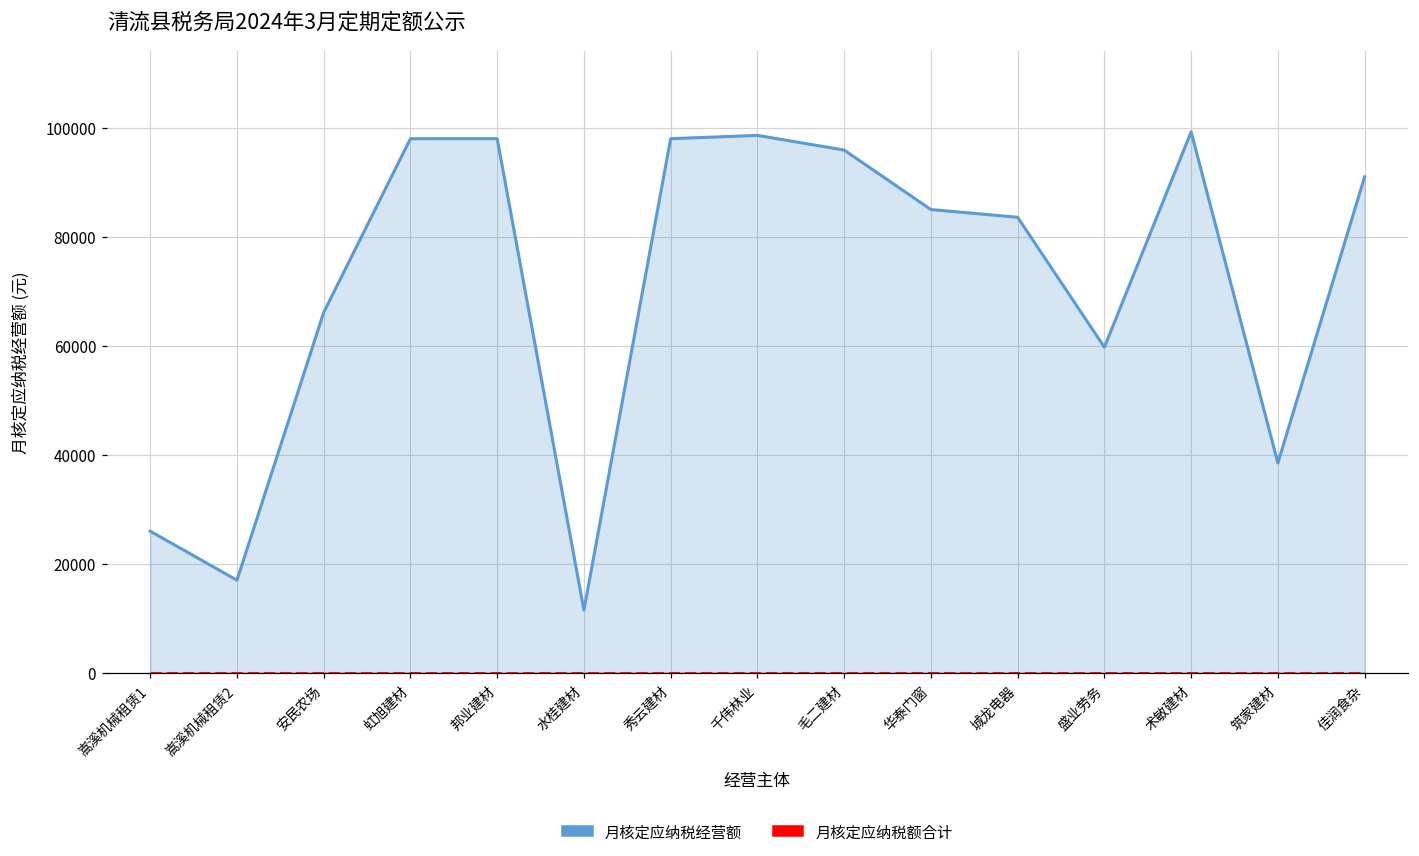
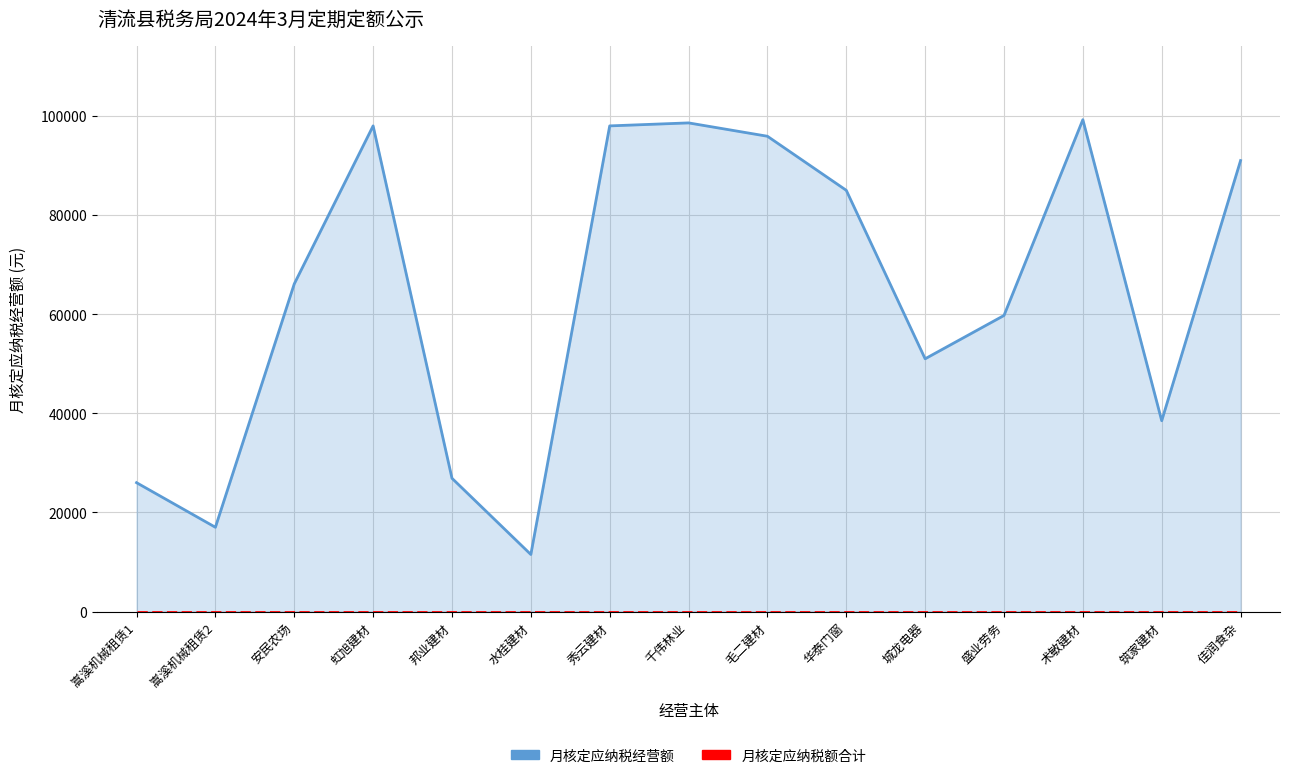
  {
    "月核定应纳税经营额": {
      "嵩溪机械租赁1": 26000,
      "嵩溪机械租赁2": 17000,
      "安民农场": 66000,
      "虹旭建材": 98000,
-     "邦业建材": 98000,
+     "邦业建材": 27000,
      "水桂建材": 12000,
      "秀云建材": 98000,
      "千伟林业": 99000,
      "毛二建材": 96000,
      "华泰门窗": 85000,
-     "城龙电器": 84000,
+     "城龙电器": 51000,
      "盛业劳务": 60000,
      "术敏建材": 99000,
      "筑家建材": 39000,
      "佳润食杂": 91000
    },
    "月核定应纳税额合计": {
      "嵩溪机械租赁1": 0,
      "嵩溪机械租赁2": 0,
      "安民农场": 0,
      "虹旭建材": 0,
      "邦业建材": 0,
      "水桂建材": 0,
      "秀云建材": 0,
      "千伟林业": 0,
      "毛二建材": 0,
      "华泰门窗": 0,
      "城龙电器": 0,
      "盛业劳务": 0,
      "术敏建材": 0,
      "筑家建材": 0,
      "佳润食杂": 0
    }
  }
